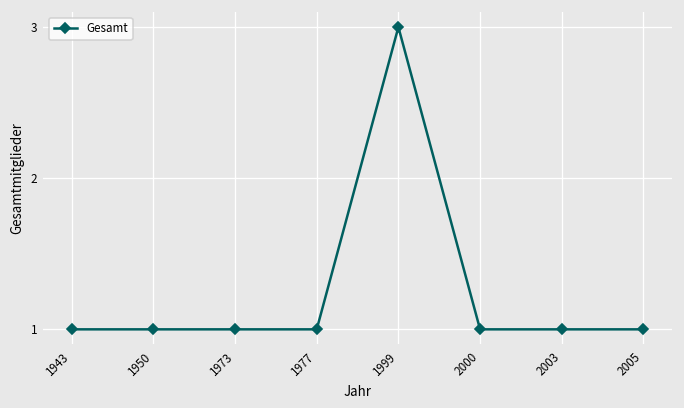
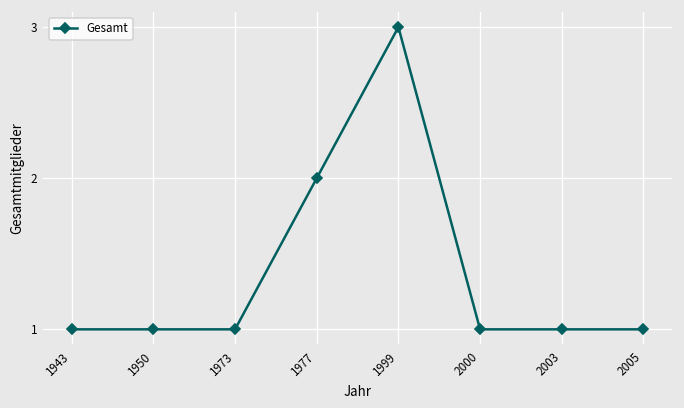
  {
    "1943": 1,
    "1950": 1,
    "1973": 1,
-   "1977": 1,
+   "1977": 2,
    "1999": 3,
    "2000": 1,
    "2003": 1,
    "2005": 1
  }
